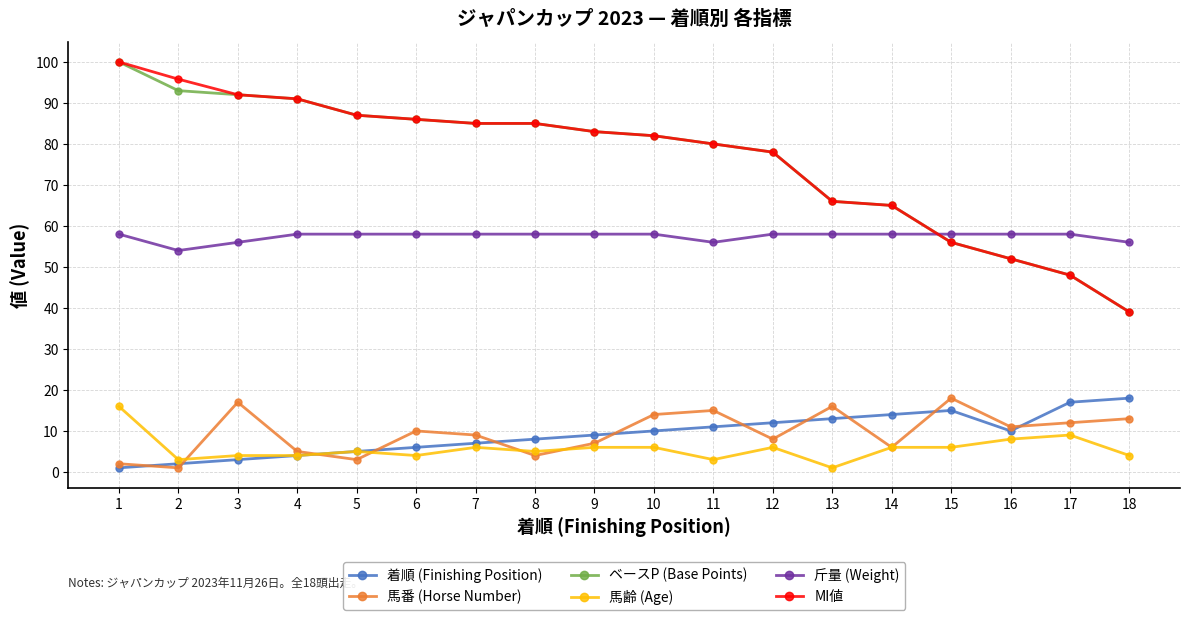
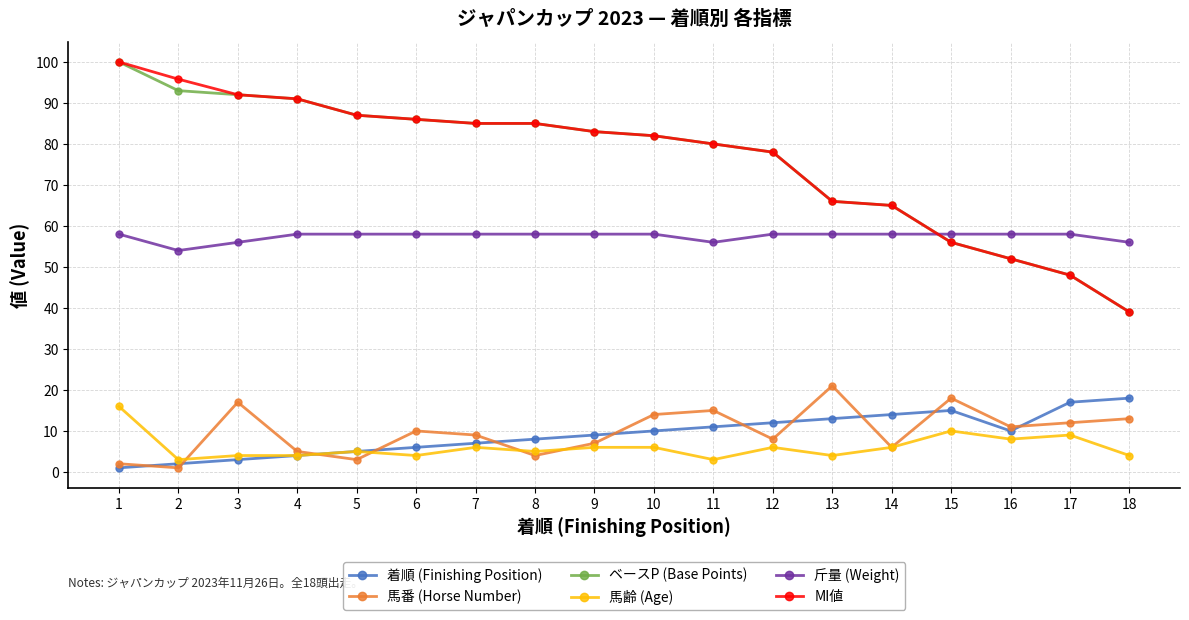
  {
    "着順 (Finishing Position)": {
      "1": 1,
      "2": 2,
      "3": 3,
      "6": 6,
      "7": 7,
      "8": 8,
      "9": 9,
      "10": 10,
      "11": 11,
      "12": 12,
      "13": 13,
      "14": 14,
      "15": 15,
      "16": 10,
      "17": 17,
      "18": 18
    },
    "馬番 (Horse Number)": {
      "1": 2,
      "2": 1,
      "3": 17,
      "4": 5,
      "5": 3,
      "6": 10,
      "7": 9,
      "8": 4,
      "9": 7,
      "10": 14,
      "11": 15,
      "12": 8,
-     "13": 16,
+     "13": 21,
      "15": 18,
      "16": 11,
      "17": 12,
      "18": 13
    },
    "ベースP (Base Points)": {
      "2": 93
    },
    "馬齢 (Age)": {
      "1": 16,
      "2": 3,
      "3": 4,
      "6": 4,
      "7": 6,
      "8": 5,
      "9": 6,
      "10": 6,
      "11": 3,
      "12": 6,
-     "13": 1,
-     "15": 6,
+     "13": 4,
+     "15": 10,
      "16": 8,
      "17": 9,
      "18": 4
    },
    "斤量 (Weight)": {
      "1": 58,
      "2": 54,
      "3": 56,
      "4": 58,
      "5": 58,
      "6": 58,
      "7": 58,
      "8": 58,
      "9": 58,
      "10": 58,
      "11": 56,
      "12": 58,
      "13": 58,
      "14": 58,
      "15": 58,
      "16": 58,
      "17": 58,
      "18": 56
    },
    "MI値": {
      "2": 96
    }
  }
